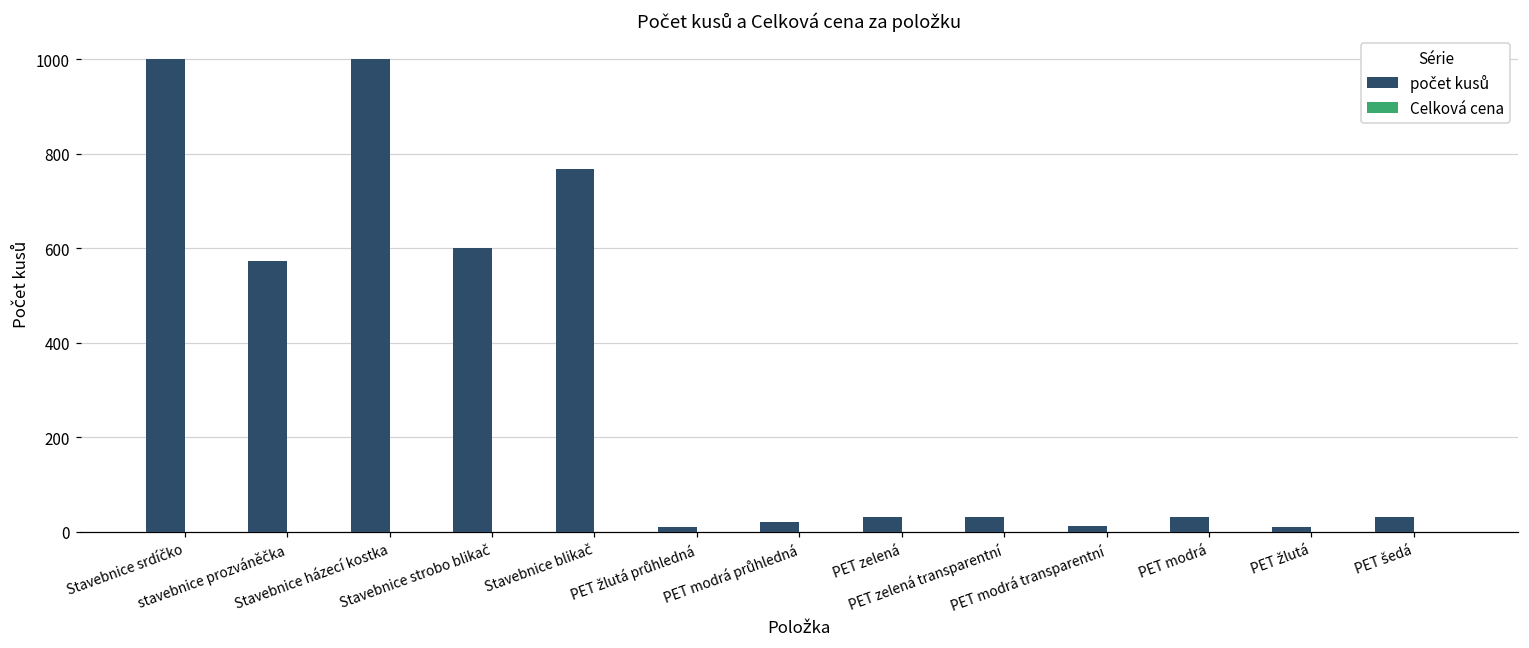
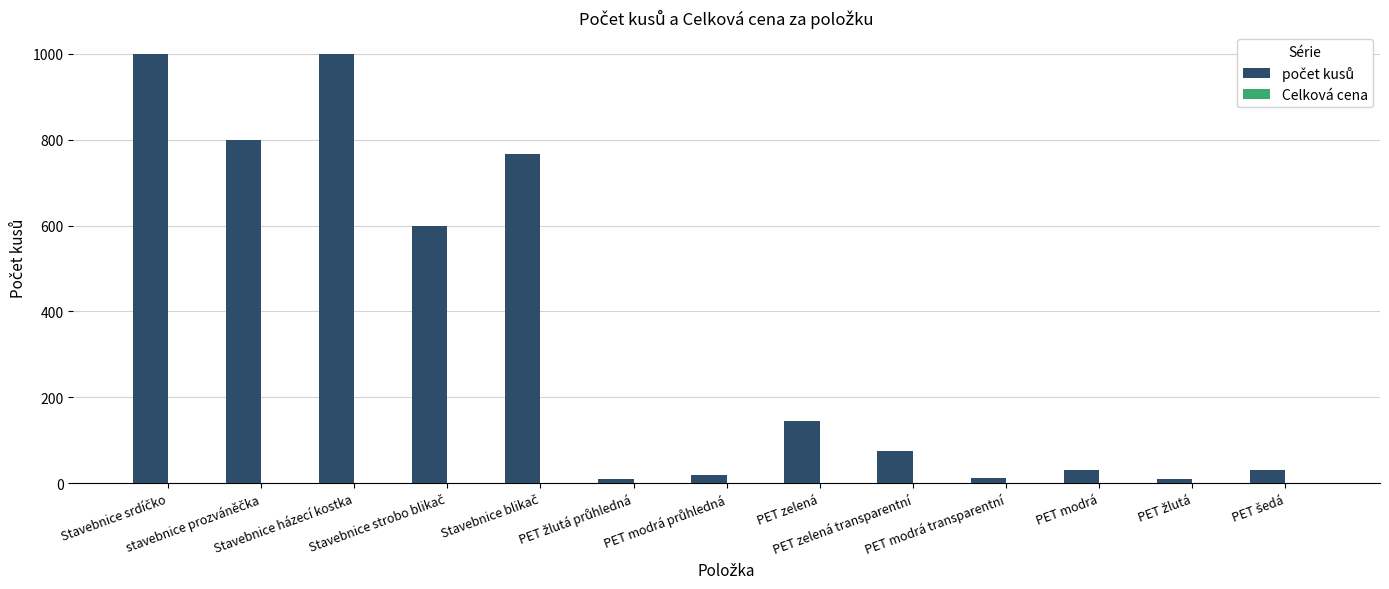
  {
    "počet kusů": {
      "Stavebnice srdíčko": 1000,
-     "stavebnice prozváněčka": 570,
+     "stavebnice prozváněčka": 800,
      "Stavebnice házecí kostka": 1000,
      "Stavebnice strobo blikač": 600,
      "Stavebnice blikač": 770,
      "PET žlutá průhledná": 10,
      "PET modrá průhledná": 20,
-     "PET zelená": 30,
-     "PET zelená transparentní": 30,
+     "PET zelená": 140,
+     "PET zelená transparentní": 80,
      "PET modrá transparentní": 10,
      "PET modrá": 30,
      "PET žlutá": 10,
      "PET šedá": 30
    },
    "Celková cena": {
      "Stavebnice srdíčko": 0,
      "stavebnice prozváněčka": 0,
      "Stavebnice házecí kostka": 0,
      "Stavebnice strobo blikač": 0,
      "Stavebnice blikač": 0,
      "PET žlutá průhledná": 0,
      "PET modrá průhledná": 0,
      "PET zelená": 0,
      "PET zelená transparentní": 0,
      "PET modrá transparentní": 0,
      "PET modrá": 0,
      "PET žlutá": 0,
      "PET šedá": 0
    }
  }
